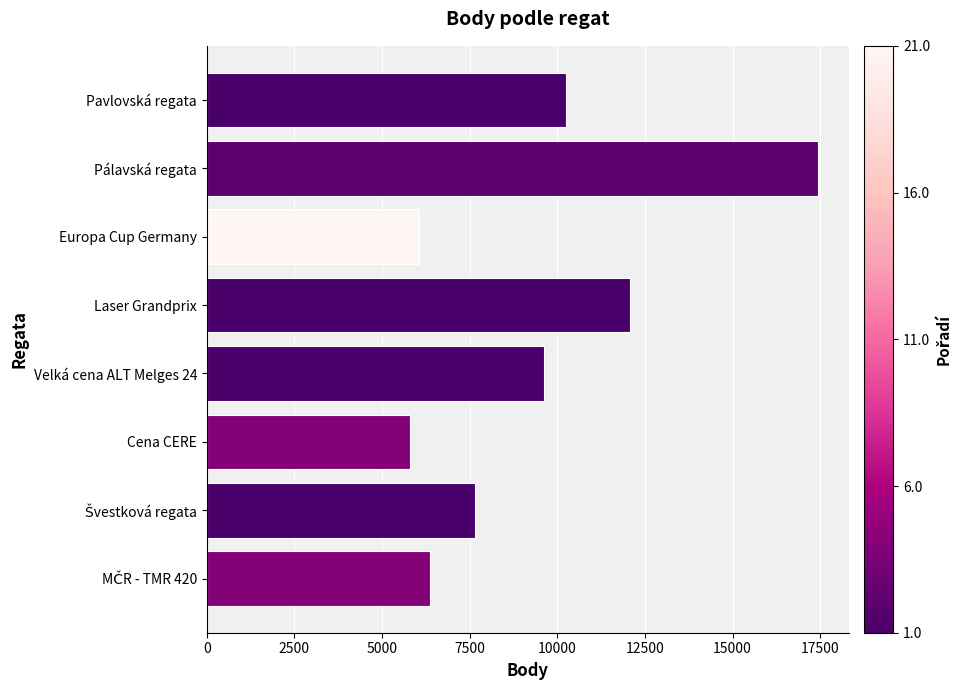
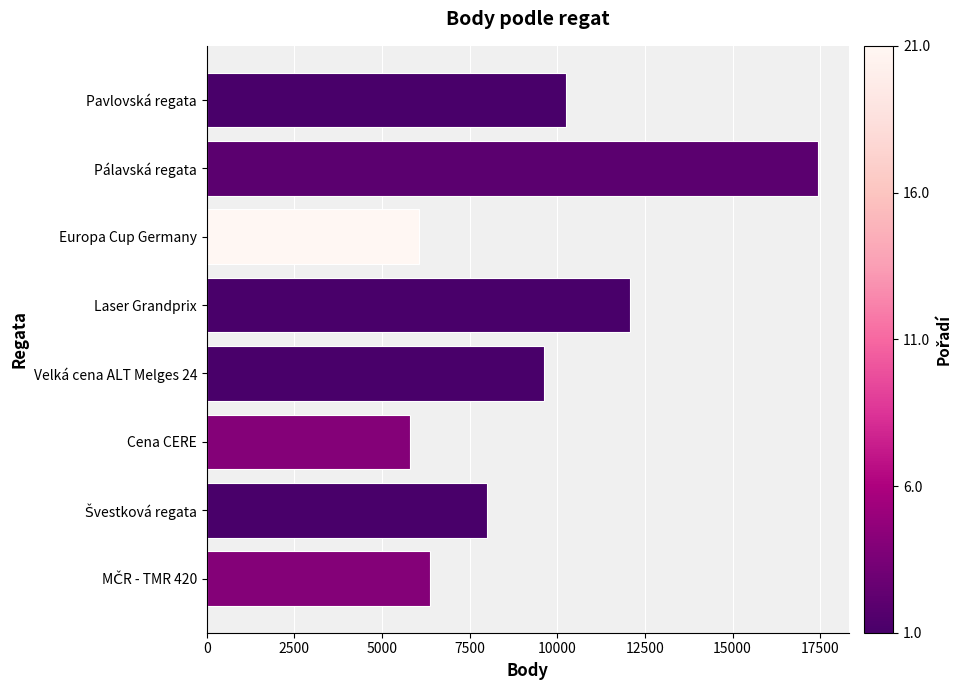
  {
    "Pavlovská regata": 10200,
    "Pálavská regata": 17400,
    "Europa Cup Germany": 6000,
    "Laser Grandprix": 12100,
    "Velká cena ALT Melges 24": 9600,
    "Cena CERE": 5800,
-   "Švestková regata": 7700,
+   "Švestková regata": 8000,
    "MČR - TMR 420": 6400
  }
